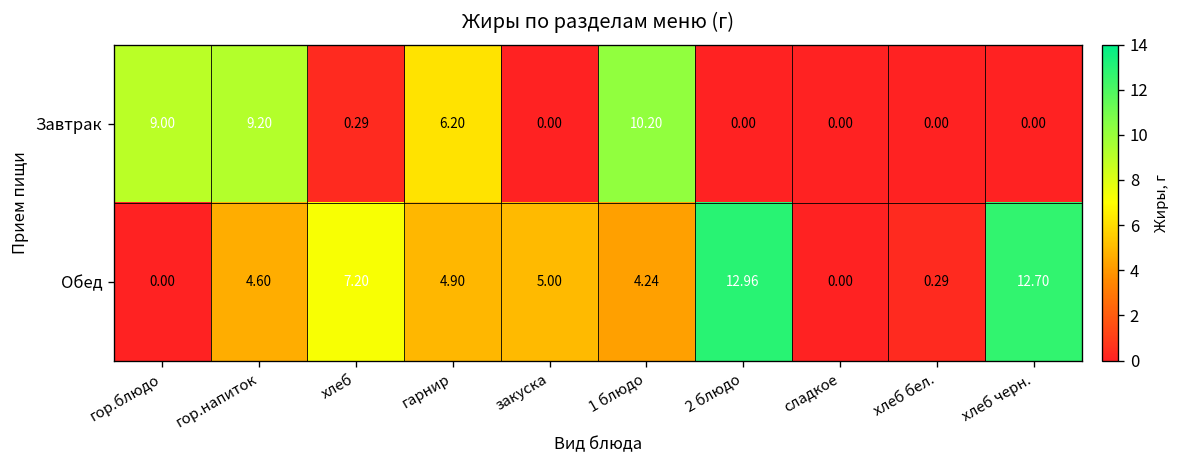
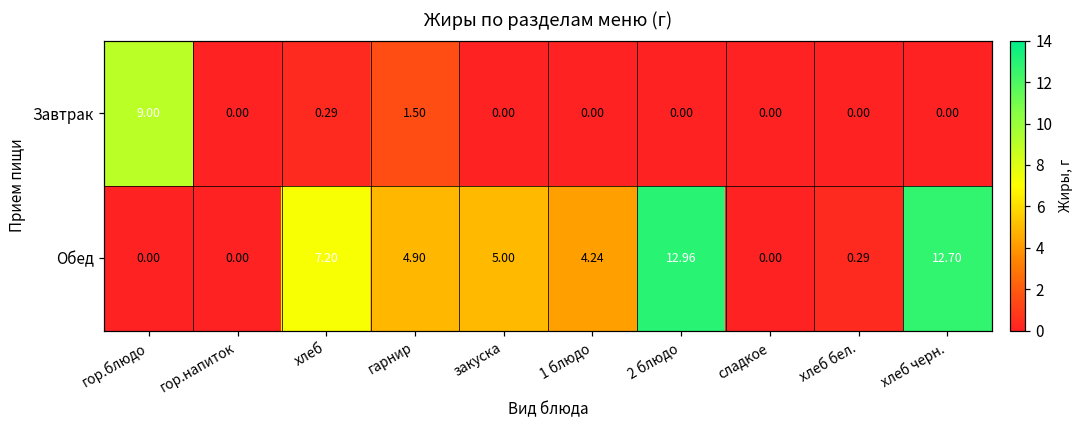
  {
    "Завтрак": {
      "гор.блюдо": 9.00,
-     "гор.напиток": 9.20,
+     "гор.напиток": 0.00,
      "хлеб": 0.29,
-     "гарнир": 6.20,
+     "гарнир": 1.50,
      "закуска": 0.00,
-     "1 блюдо": 10.20,
+     "1 блюдо": 0.00,
      "2 блюдо": 0.00,
      "сладкое": 0.00,
      "хлеб бел.": 0.00,
      "хлеб черн.": 0.00
    },
    "Обед": {
      "гор.блюдо": 0.00,
-     "гор.напиток": 4.60,
+     "гор.напиток": 0.00,
      "хлеб": 7.20,
      "гарнир": 4.90,
      "закуска": 5.00,
      "1 блюдо": 4.24,
      "2 блюдо": 12.96,
      "сладкое": 0.00,
      "хлеб бел.": 0.29,
      "хлеб черн.": 12.70
    }
  }
